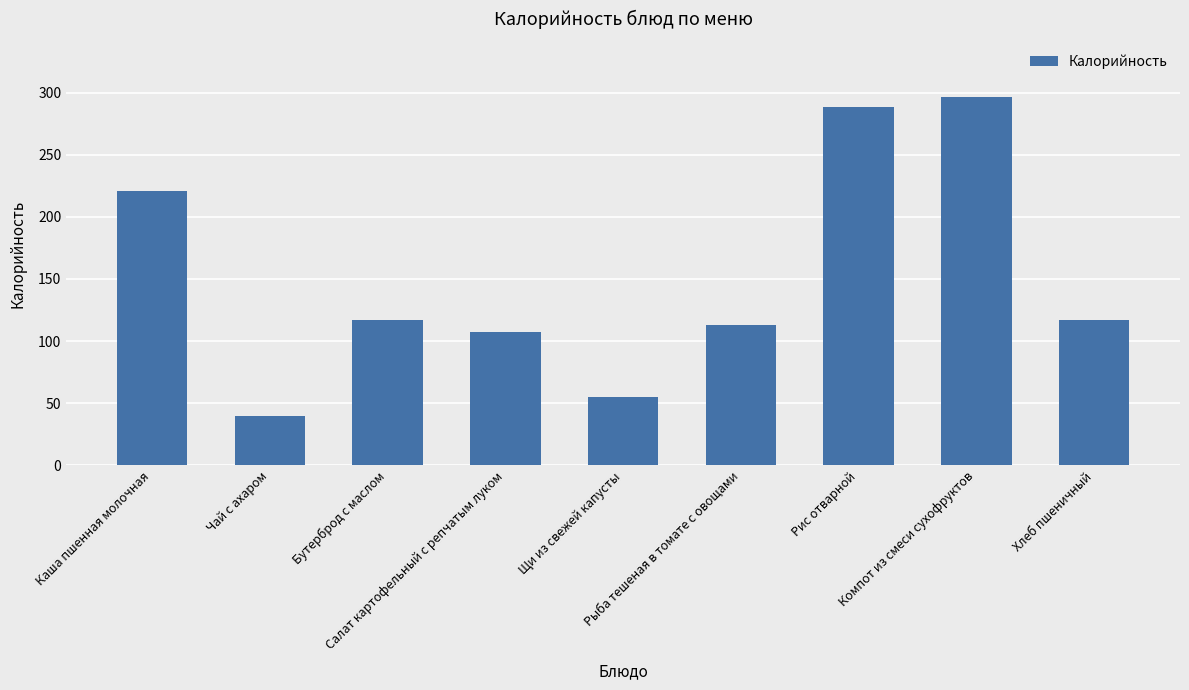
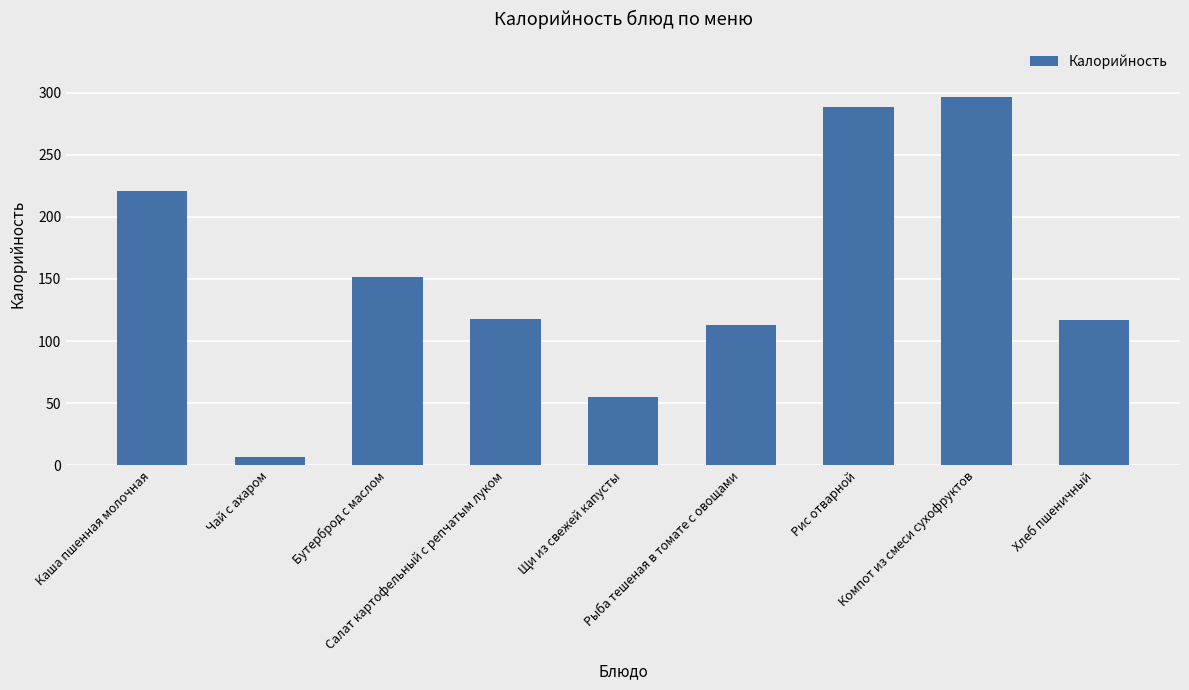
  {
    "Каша пшенная молочная": 221,
-   "Чай с ахаром": 40,
-   "Бутерброд с маслом": 117,
-   "Салат картофельный с репчатым луком": 107,
+   "Чай с ахаром": 7,
+   "Бутерброд с маслом": 151,
+   "Салат картофельный с репчатым луком": 118,
    "Щи из свежей капусты": 55,
    "Рыба тешеная в томате с овощами": 113,
    "Рис отварной": 289,
    "Компот из смеси сухофруктов": 296,
    "Хлеб пшеничный": 117
  }
